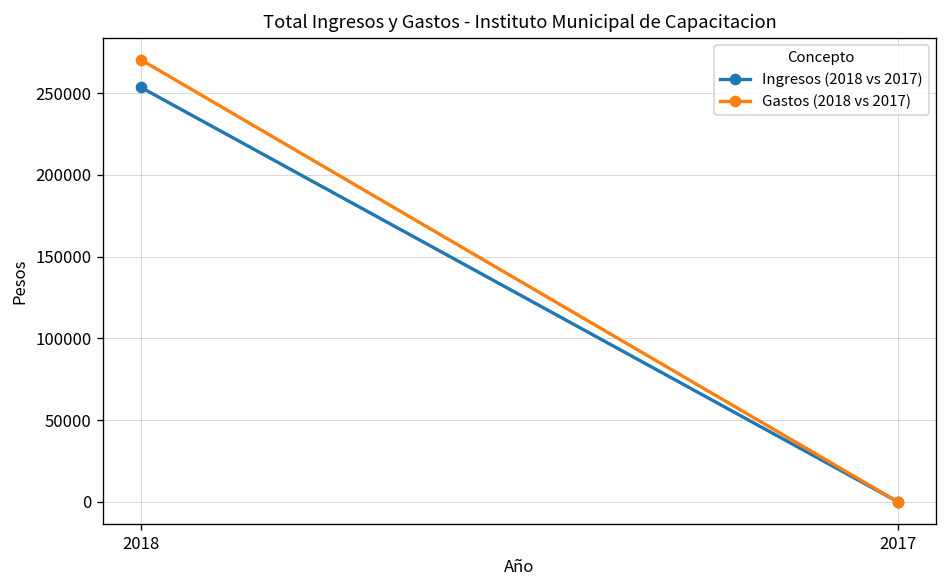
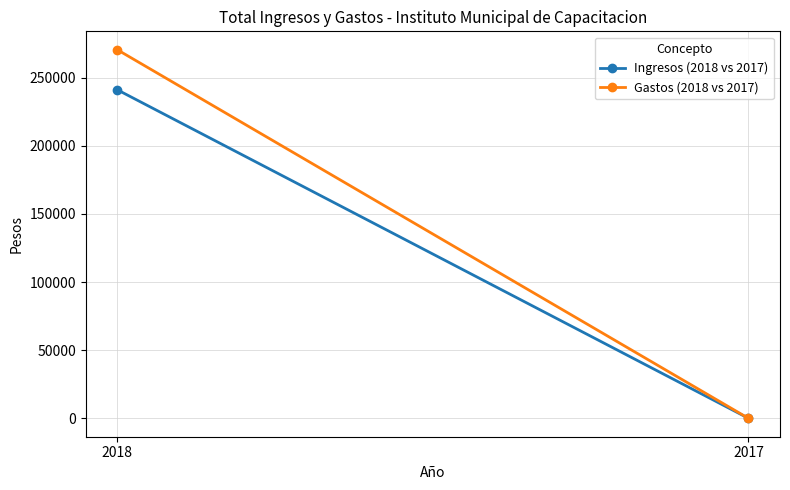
  {
    "Ingresos (2018 vs 2017)": {
-     "2018": 254000
+     "2018": 241000
    },
    "Gastos (2018 vs 2017)": {
      "2018": 270000
    }
  }
